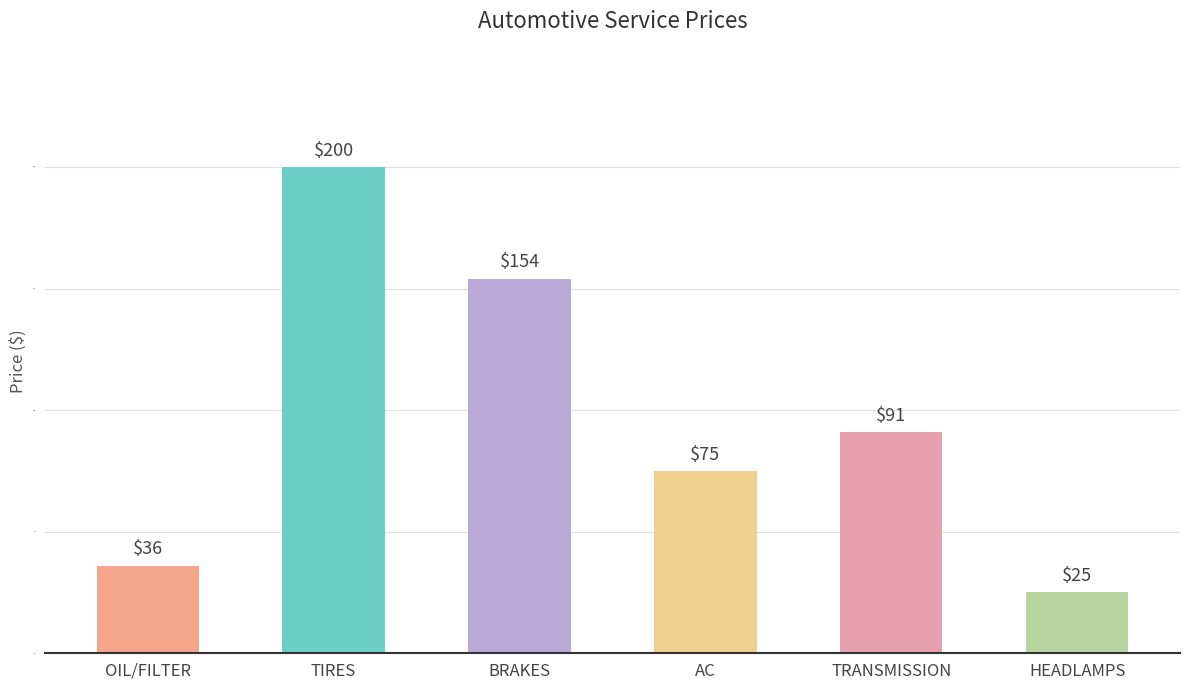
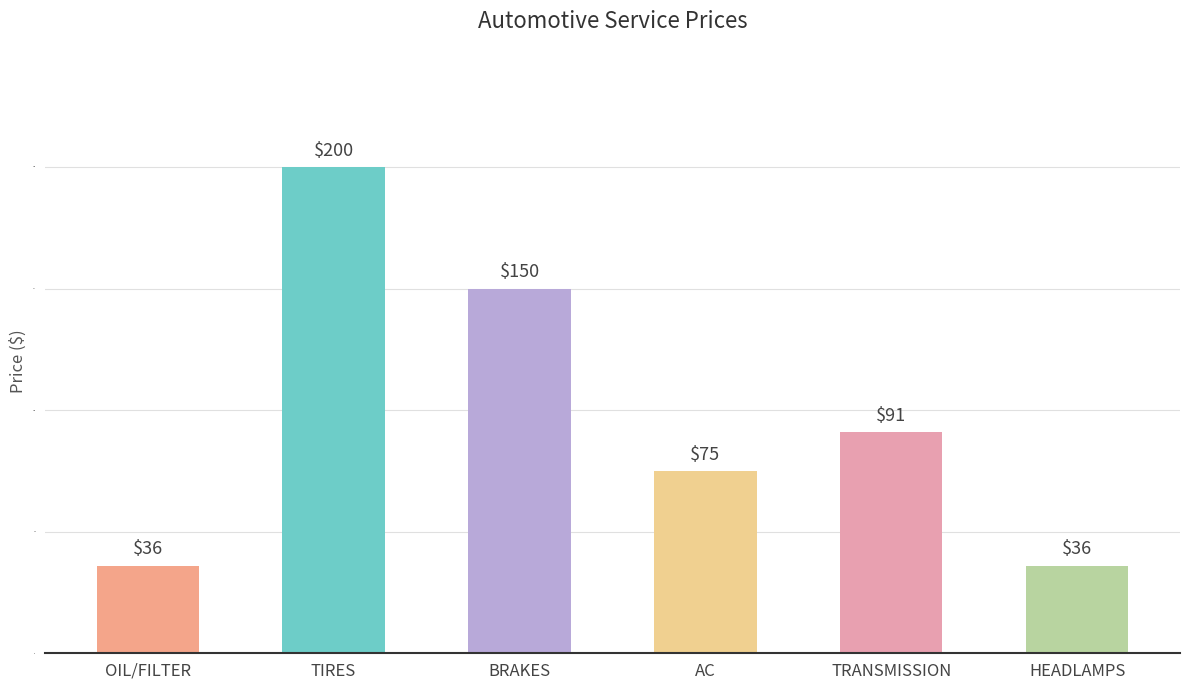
  {
    "OIL/FILTER": "$36",
    "TIRES": "$200",
-   "BRAKES": "$154",
+   "BRAKES": "$150",
    "AC": "$75",
    "TRANSMISSION": "$91",
-   "HEADLAMPS": "$25"
+   "HEADLAMPS": "$36"
  }
